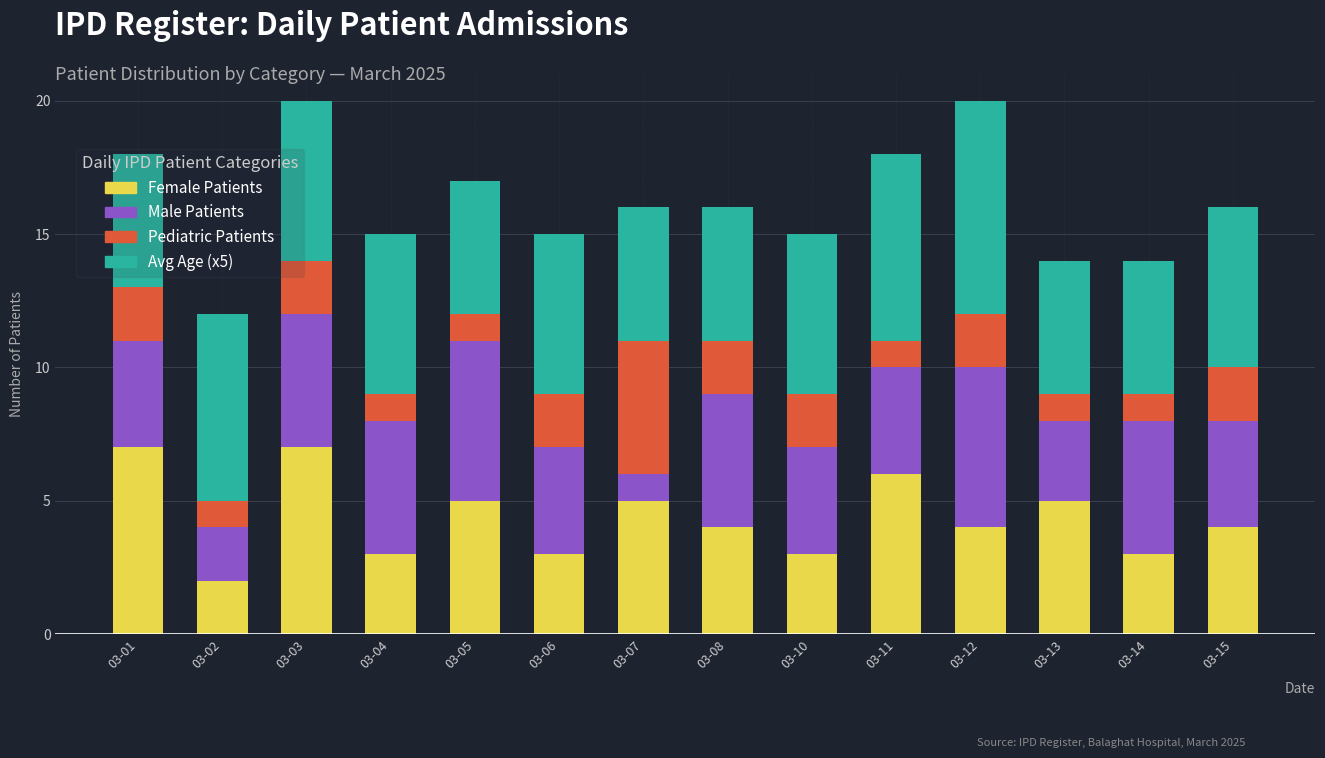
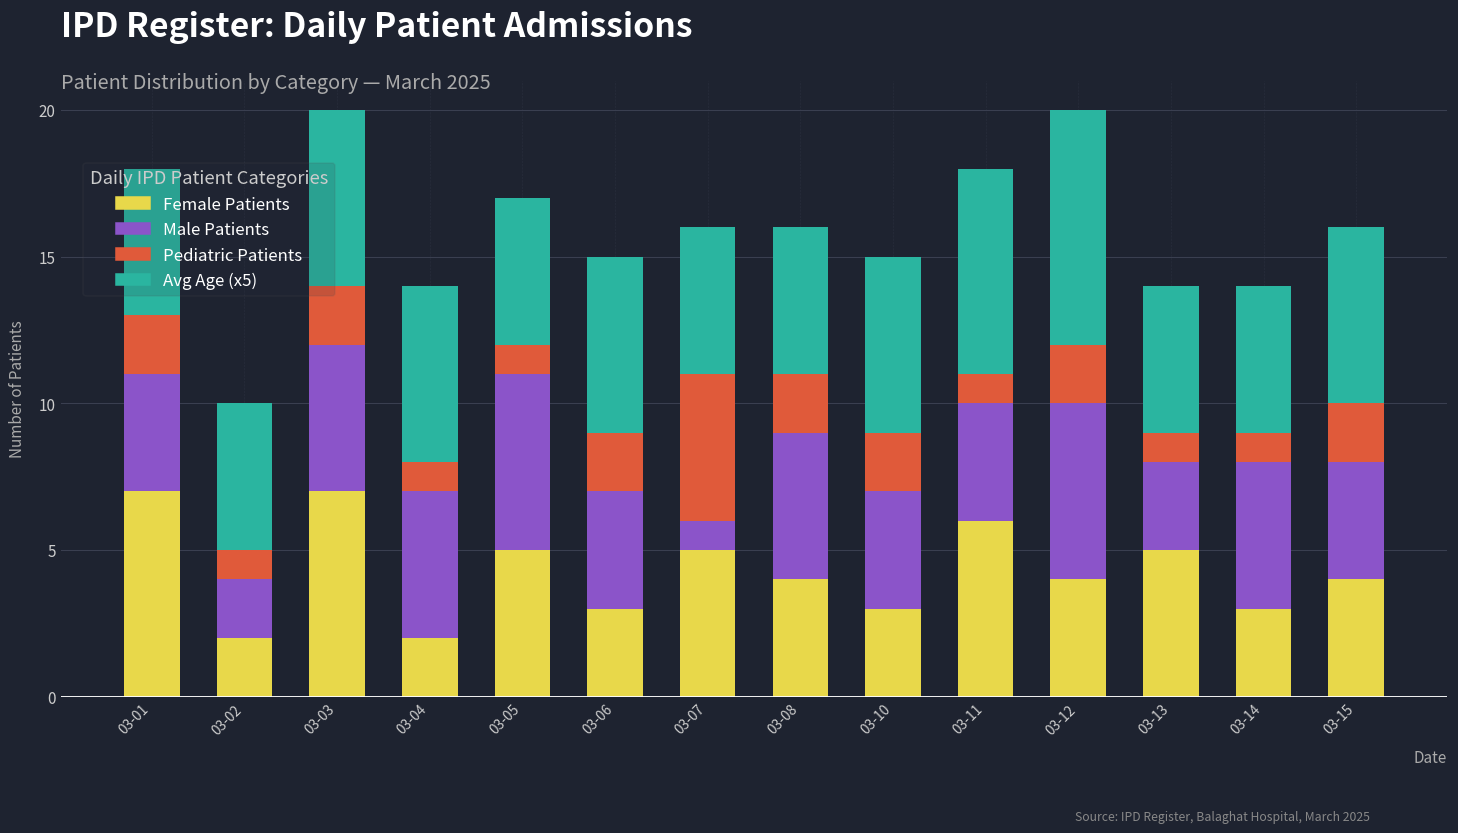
  {
    "Female Patients": {
      "03-01": 7,
      "03-02": 2,
      "03-03": 7,
-     "03-04": 3,
+     "03-04": 2,
      "03-05": 5,
      "03-06": 3,
      "03-07": 5,
      "03-08": 4,
      "03-10": 3,
      "03-11": 6,
      "03-12": 4,
      "03-13": 5,
      "03-14": 3,
      "03-15": 4
    },
    "Male Patients": {
      "03-01": 4,
      "03-02": 2,
      "03-03": 5,
      "03-04": 5,
      "03-05": 6,
      "03-06": 4,
      "03-07": 1,
      "03-08": 5,
      "03-10": 4,
      "03-11": 4,
      "03-12": 6,
      "03-13": 3,
      "03-14": 5,
      "03-15": 4
    },
    "Pediatric Patients": {
      "03-01": 2,
      "03-02": 1,
      "03-03": 2,
      "03-04": 1,
      "03-05": 1,
      "03-06": 2,
      "03-07": 5,
      "03-08": 2,
      "03-10": 2,
      "03-11": 1,
      "03-12": 2,
      "03-13": 1,
      "03-14": 1,
      "03-15": 2
    },
    "Avg Age (x5)": {
-     "03-02": 7,
+     "03-02": 5,
      "03-03": 6,
      "03-04": 6,
      "03-05": 5,
      "03-06": 6,
      "03-07": 5,
      "03-08": 5,
      "03-10": 6,
      "03-11": 7,
      "03-12": 8,
      "03-13": 5,
      "03-14": 5,
      "03-15": 6
    }
  }
